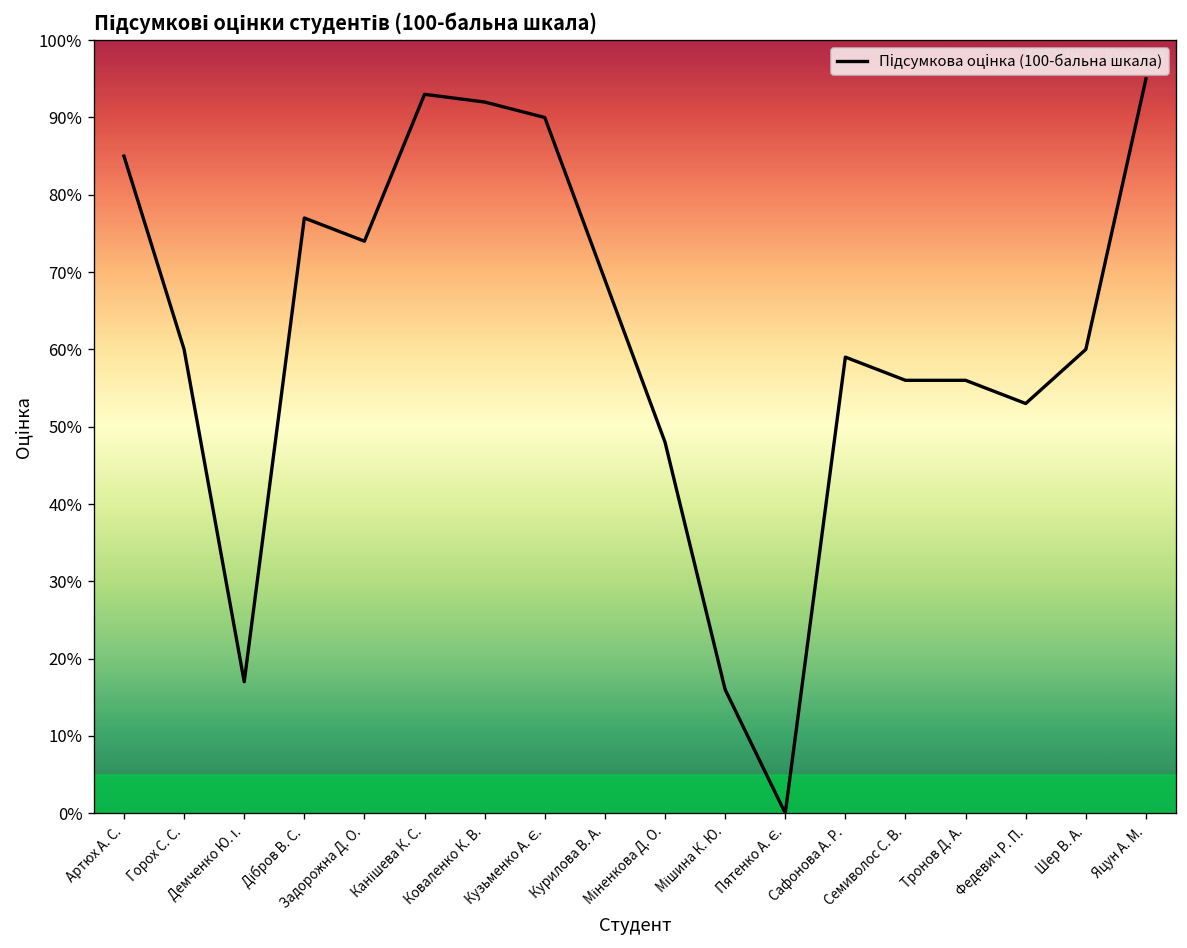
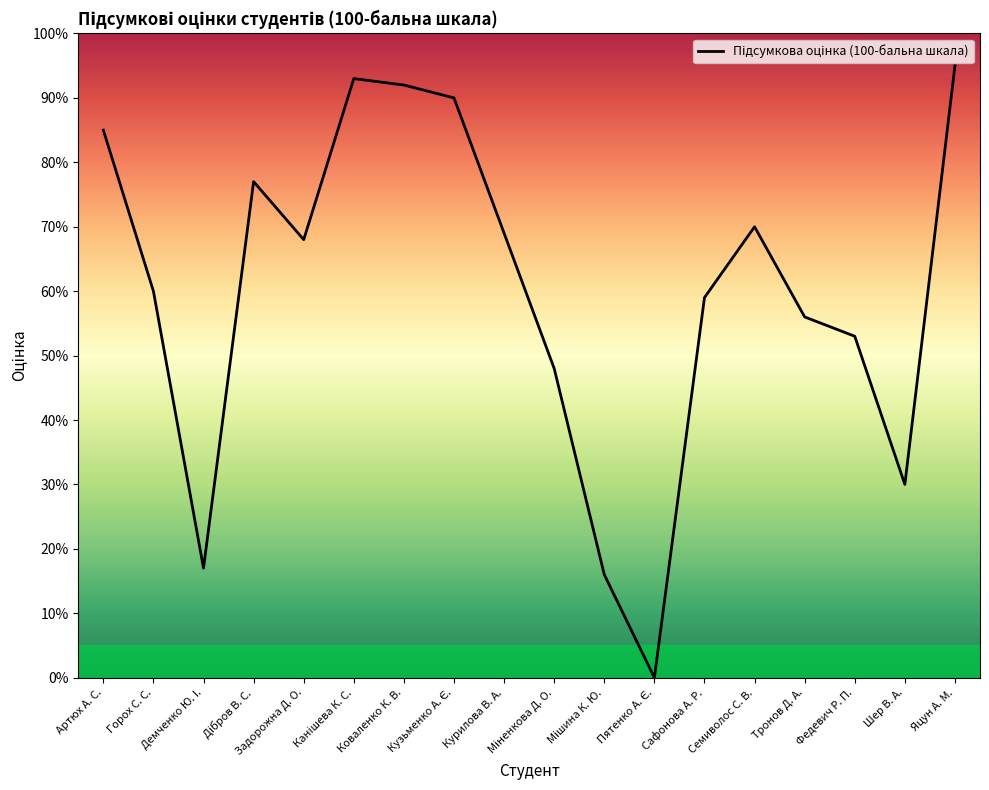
  {
    "Артюх А. С.": "85%",
    "Горох С. С.": "60%",
    "Демченко Ю. І.": "17%",
    "Дібров В. С.": "77%",
-   "Задорожна Д. О.": "74%",
+   "Задорожна Д. О.": "68%",
    "Канішева К. С.": "93%",
    "Коваленко К. В.": "92%",
    "Кузьменко А. Є.": "90%",
    "Курилова В. А.": "69%",
    "Міненкова Д. О.": "48%",
    "Мішина К. Ю.": "16%",
    "Сафонова А. Р.": "59%",
-   "Семиволос С. В.": "56%",
+   "Семиволос С. В.": "70%",
    "Тронов Д. А.": "56%",
    "Федевич Р. П.": "53%",
-   "Шер В. А.": "60%",
+   "Шер В. А.": "30%",
    "Яцун А. М.": "95%"
  }
